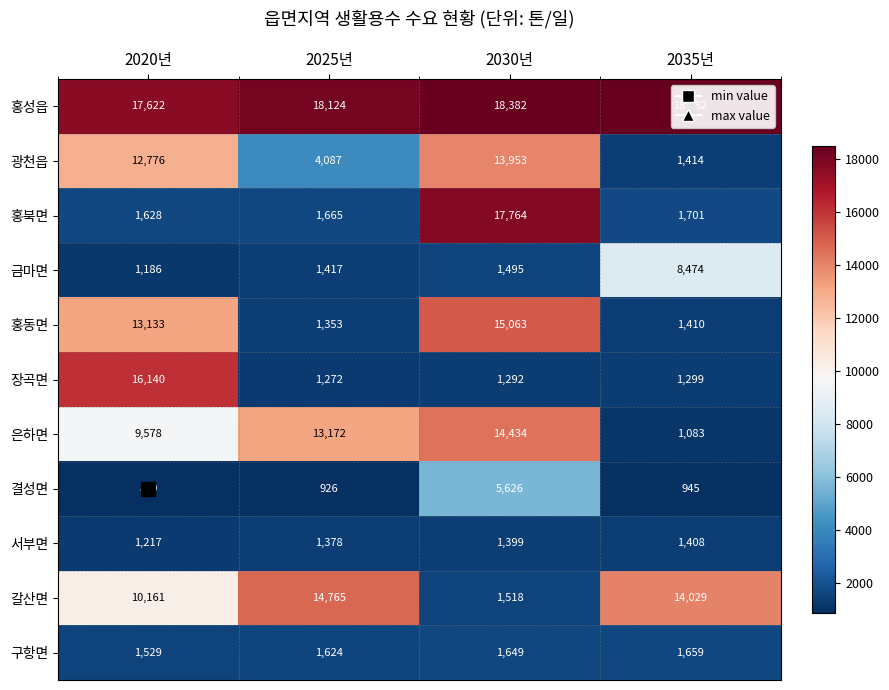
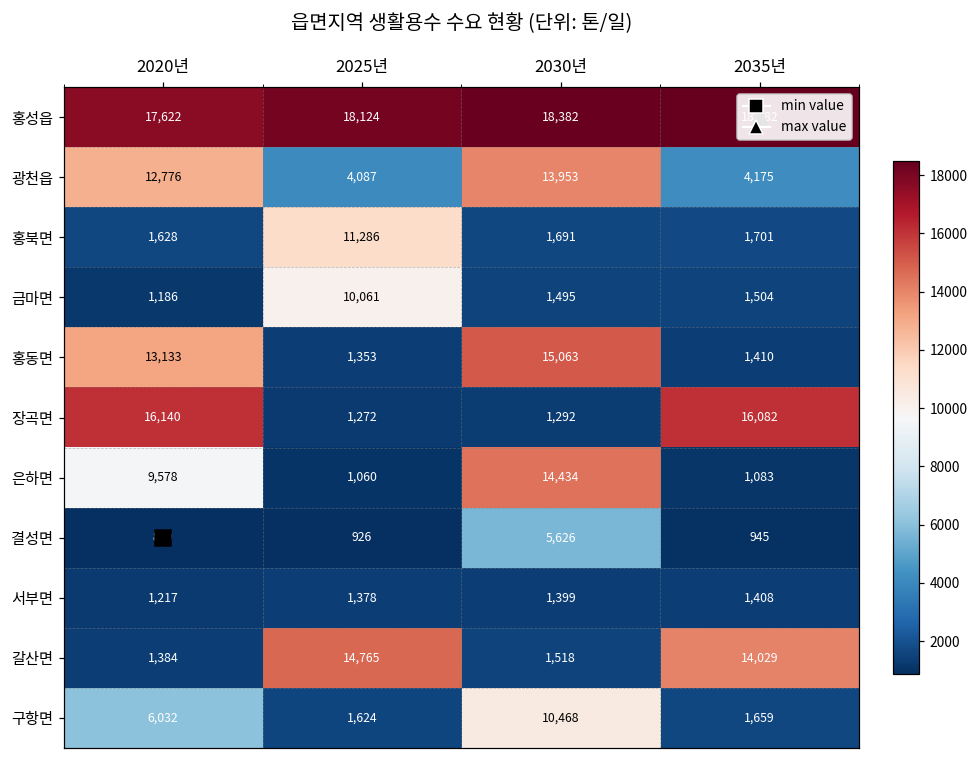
  {
    "홍성읍": {
      "2020년": "17,622",
      "2025년": "18,124",
      "2030년": "18,382"
    },
    "광천읍": {
      "2020년": "12,776",
      "2025년": "4,087",
      "2030년": "13,953",
-     "2035년": "1,414"
+     "2035년": "4,175"
    },
    "홍북면": {
      "2020년": "1,628",
-     "2025년": "1,665",
-     "2030년": "17,764",
+     "2025년": "11,286",
+     "2030년": "1,691",
      "2035년": "1,701"
    },
    "금마면": {
      "2020년": "1,186",
-     "2025년": "1,417",
+     "2025년": "10,061",
      "2030년": "1,495",
-     "2035년": "8,474"
+     "2035년": "1,504"
    },
    "홍동면": {
      "2020년": "13,133",
      "2025년": "1,353",
      "2030년": "15,063",
      "2035년": "1,410"
    },
    "장곡면": {
      "2020년": "16,140",
      "2025년": "1,272",
      "2030년": "1,292",
-     "2035년": "1,299"
+     "2035년": "16,082"
    },
    "은하면": {
      "2020년": "9,578",
-     "2025년": "13,172",
+     "2025년": "1,060",
      "2030년": "14,434",
      "2035년": "1,083"
    },
    "결성면": {
      "2025년": "926",
      "2030년": "5,626",
      "2035년": "945"
    },
    "서부면": {
      "2020년": "1,217",
      "2025년": "1,378",
      "2030년": "1,399",
      "2035년": "1,408"
    },
    "갈산면": {
-     "2020년": "10,161",
+     "2020년": "1,384",
      "2025년": "14,765",
      "2030년": "1,518",
      "2035년": "14,029"
    },
    "구항면": {
-     "2020년": "1,529",
+     "2020년": "6,032",
      "2025년": "1,624",
-     "2030년": "1,649",
+     "2030년": "10,468",
      "2035년": "1,659"
    }
  }
